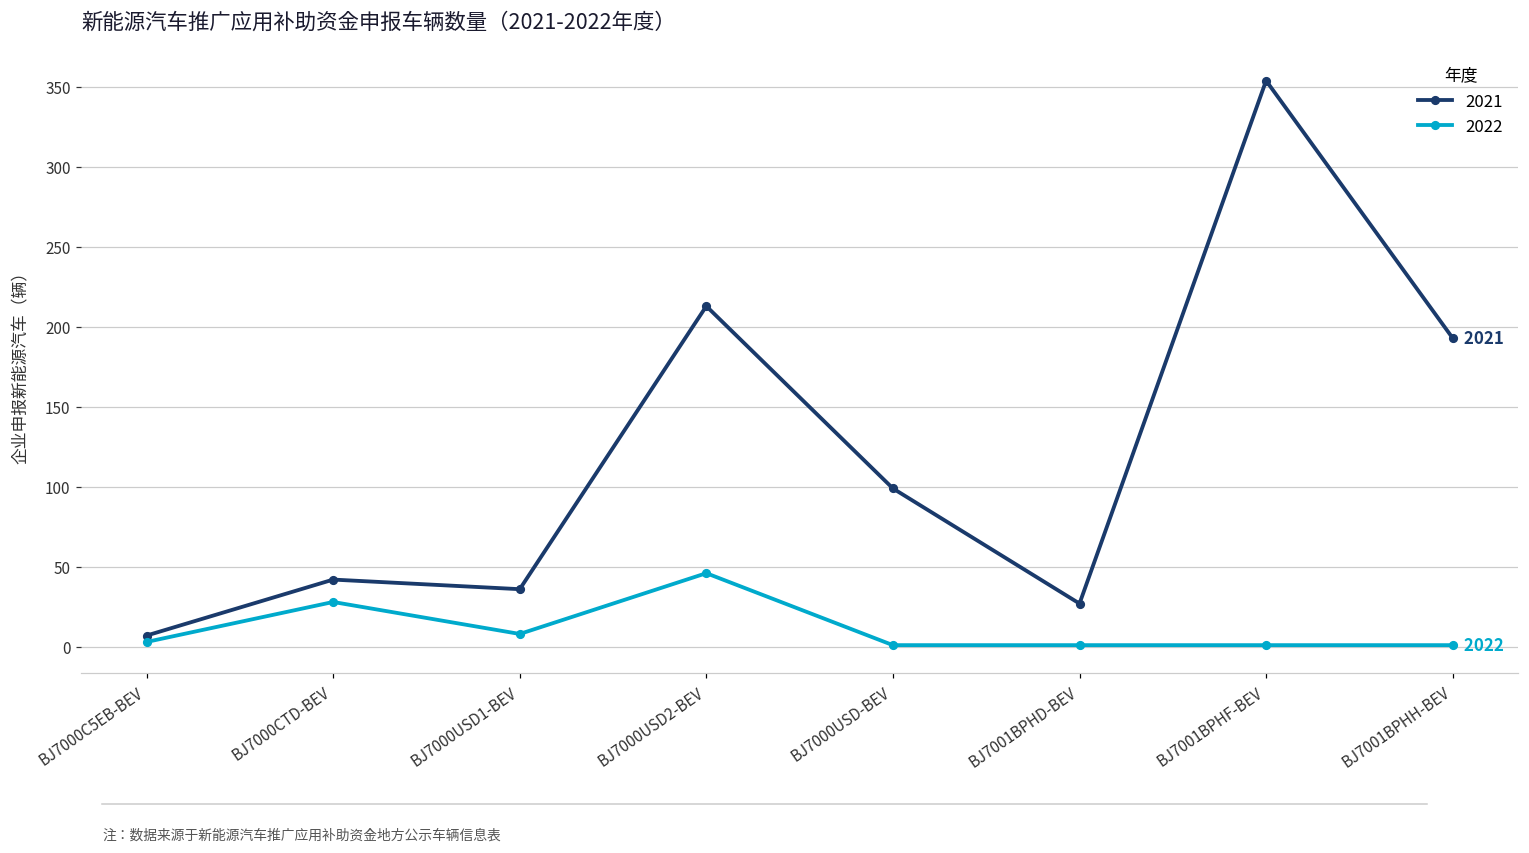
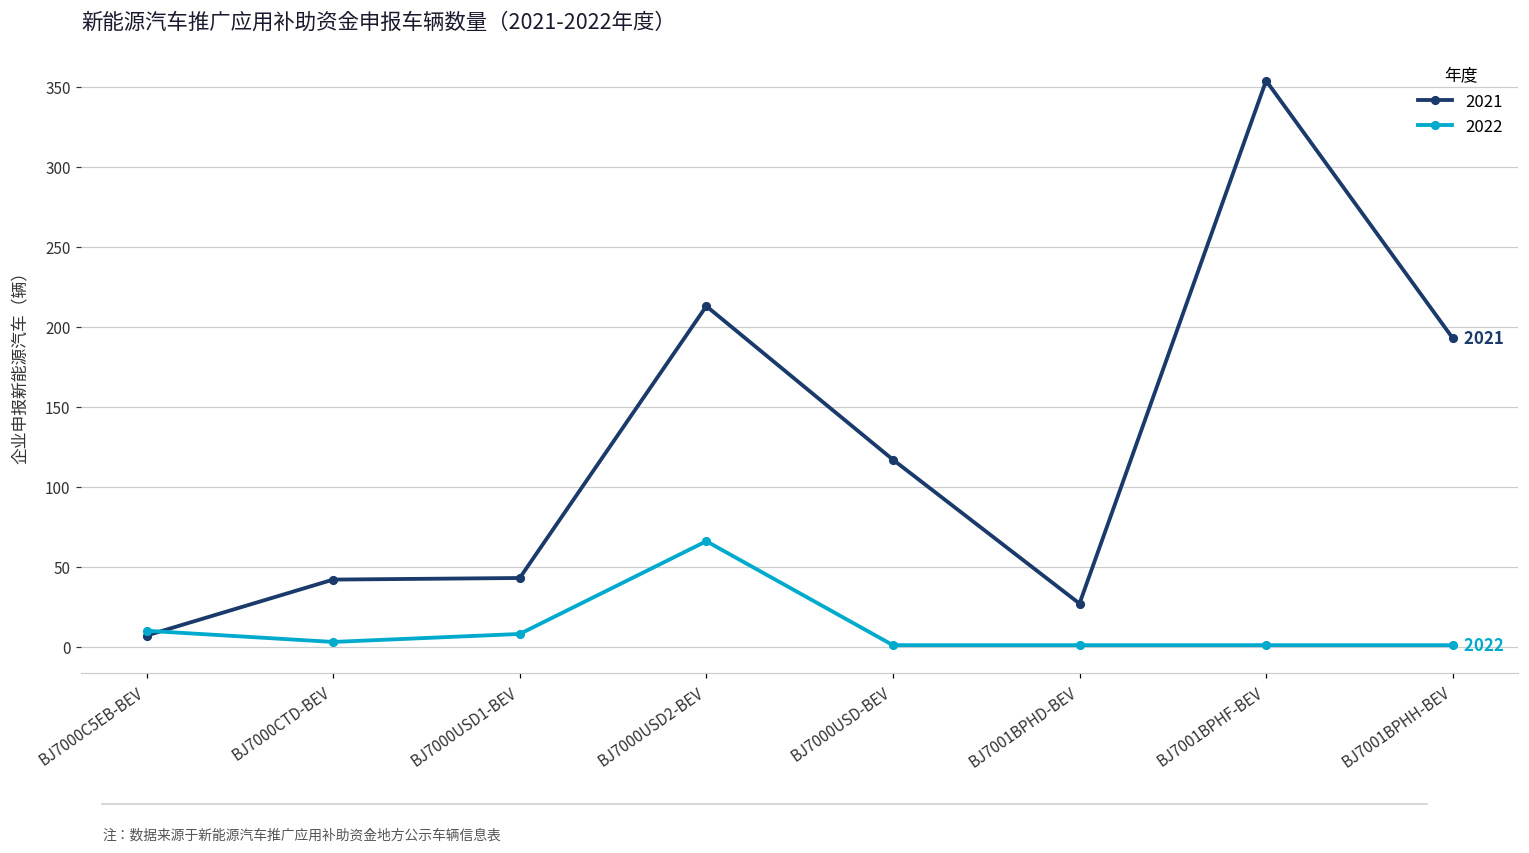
  {
    "2021": {
      "BJ7000C5EB-BEV": 7,
      "BJ7000CTD-BEV": 42,
-     "BJ7000USD1-BEV": 36,
+     "BJ7000USD1-BEV": 43,
      "BJ7000USD2-BEV": 213,
-     "BJ7000USD-BEV": 99,
+     "BJ7000USD-BEV": 117,
      "BJ7001BPHD-BEV": 27,
      "BJ7001BPHF-BEV": 354
    },
    "2022": {
-     "BJ7000C5EB-BEV": 3,
-     "BJ7000CTD-BEV": 28,
+     "BJ7000C5EB-BEV": 10,
+     "BJ7000CTD-BEV": 3,
      "BJ7000USD1-BEV": 8,
-     "BJ7000USD2-BEV": 46,
+     "BJ7000USD2-BEV": 66,
      "BJ7000USD-BEV": 1,
      "BJ7001BPHD-BEV": 1,
      "BJ7001BPHF-BEV": 1
    }
  }
